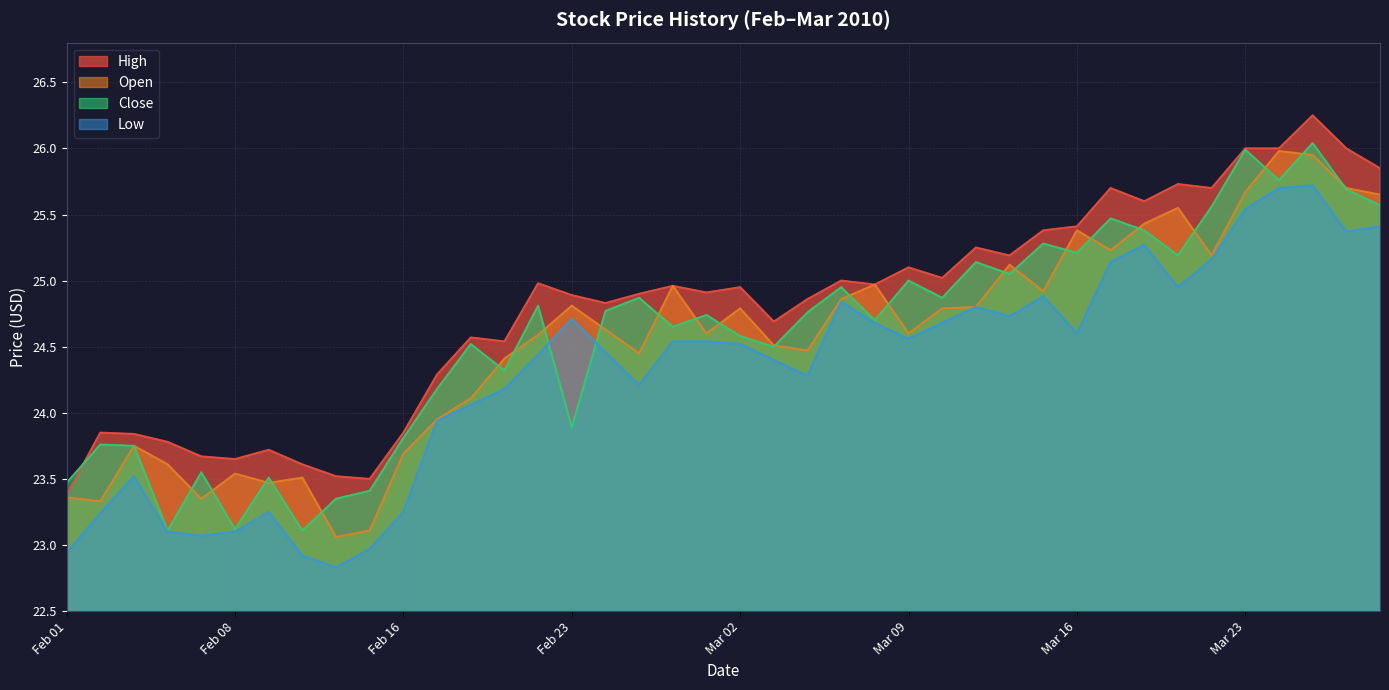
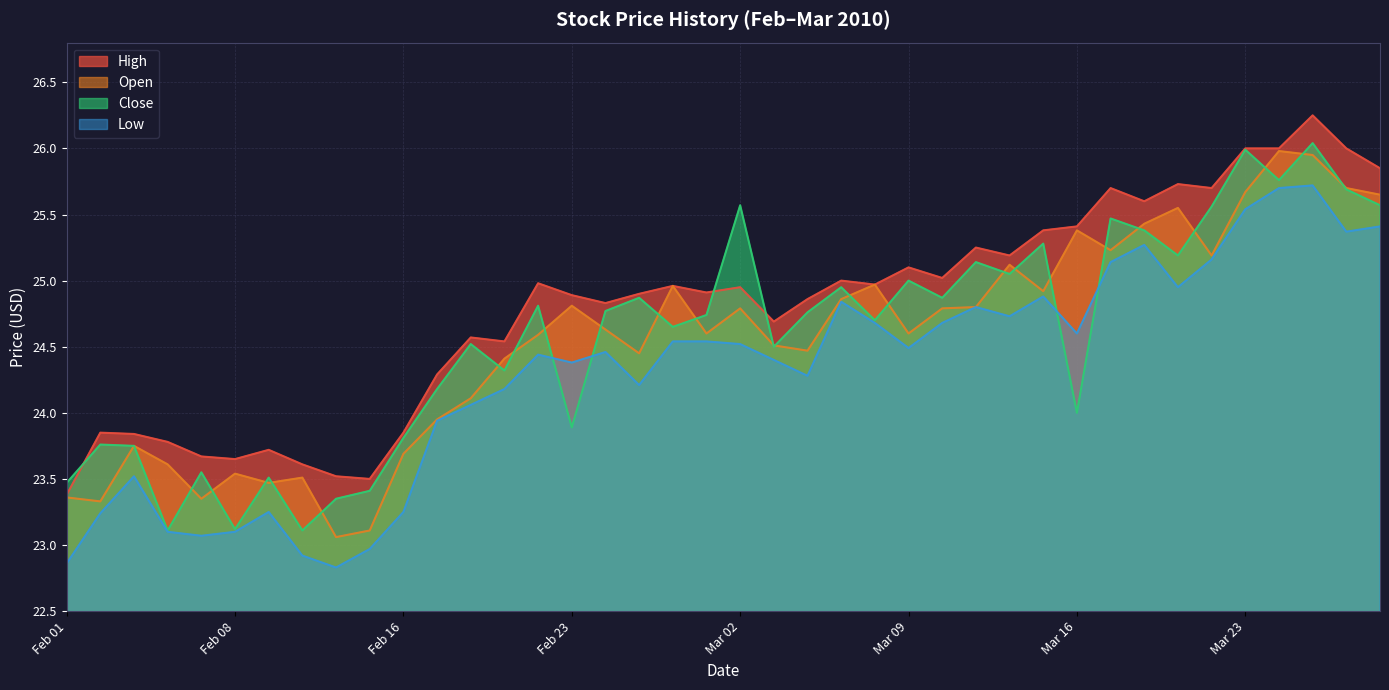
  {
    "Close": {
      "Feb 01": 23.47,
      "Feb 08": 23.12,
      "Feb 16": 23.81,
      "Feb 23": 23.89,
-     "Mar 02": 24.58,
+     "Mar 02": 25.57,
      "Mar 09": 25.00,
-     "Mar 16": 25.21
+     "Mar 16": 24.00
    },
    "Low": {
-     "Feb 01": 22.94,
+     "Feb 01": 22.86,
      "Feb 08": 23.10,
      "Feb 16": 23.25,
-     "Feb 23": 24.71,
+     "Feb 23": 24.38,
      "Mar 02": 24.52,
-     "Mar 09": 24.56,
+     "Mar 09": 24.49,
      "Mar 16": 24.60,
      "Mar 23": 25.54
    }
  }
